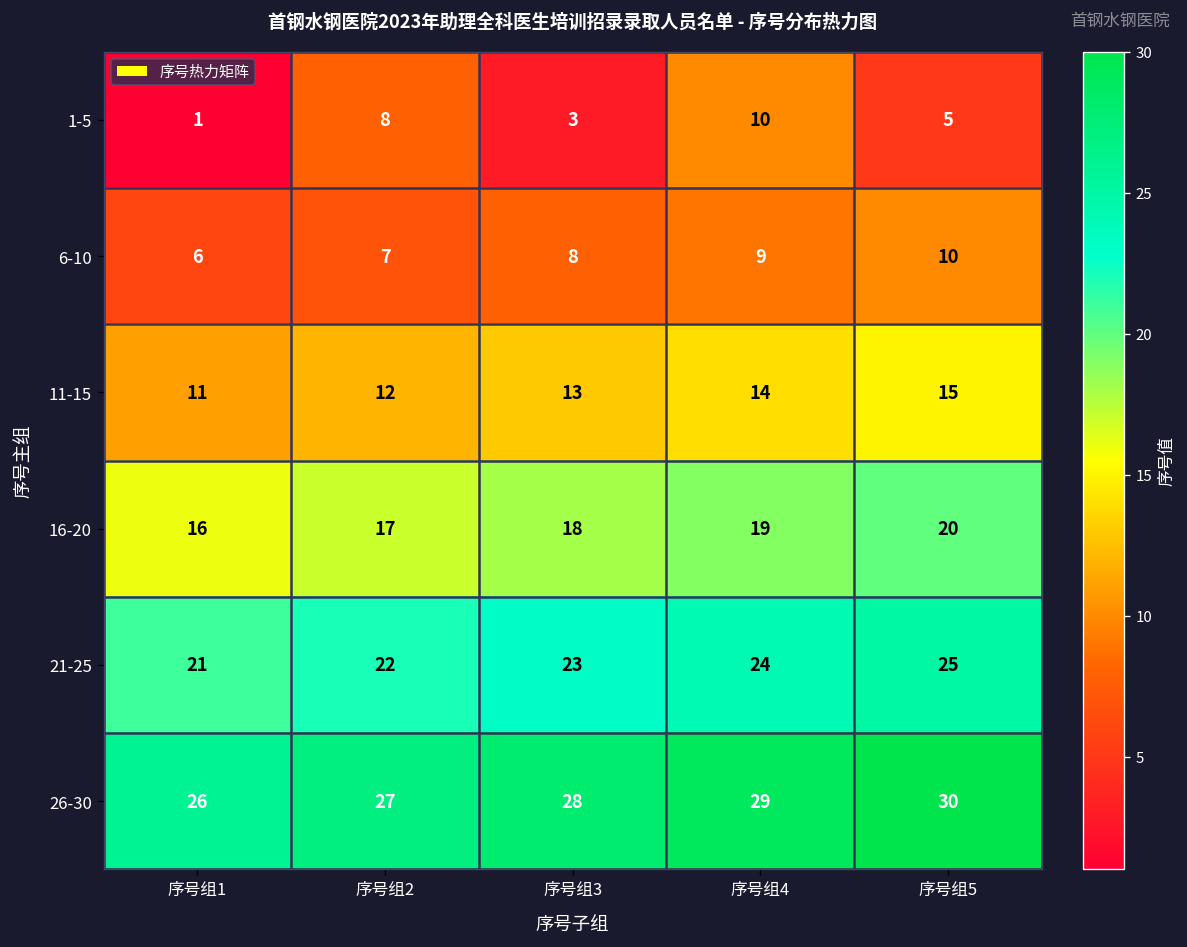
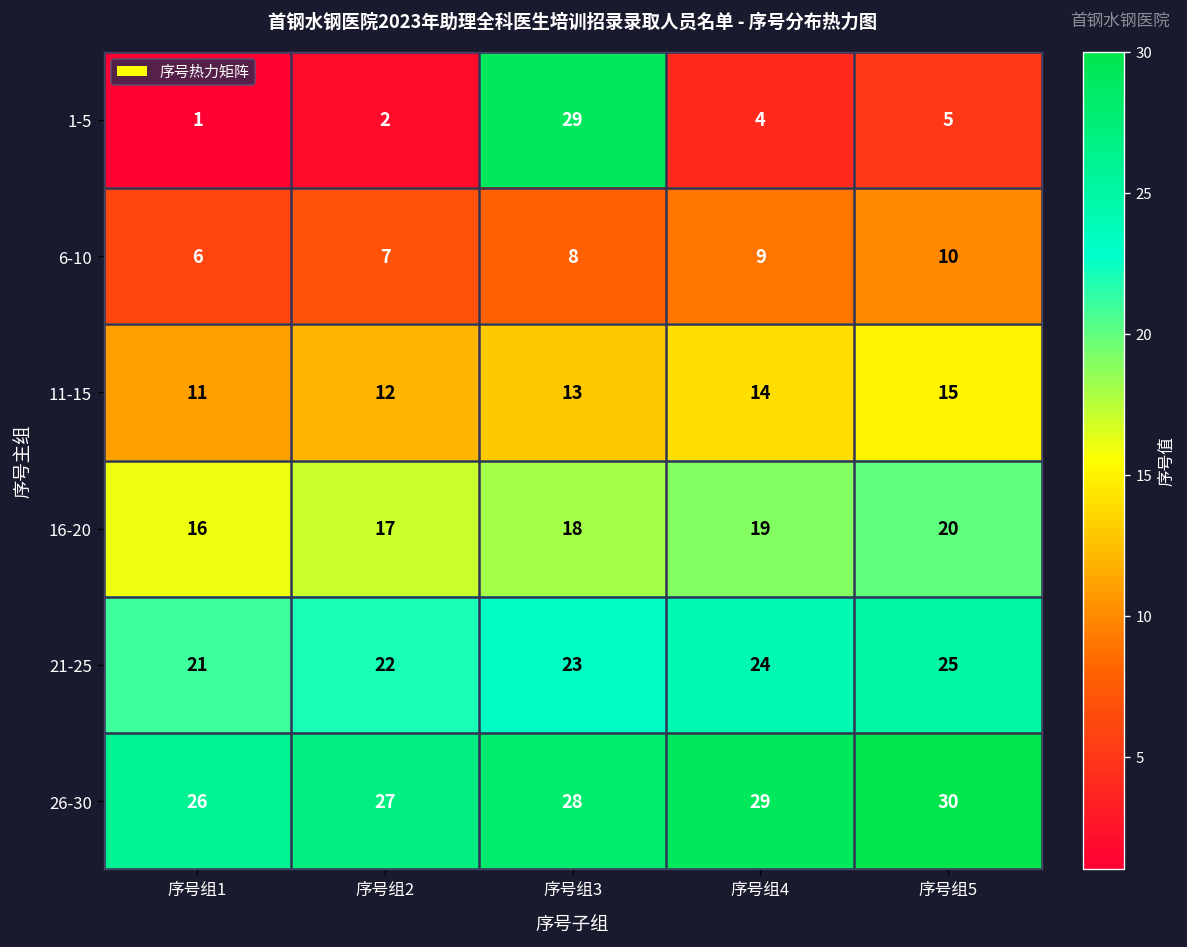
  {
    "1-5": {
      "序号组1": 1,
-     "序号组2": 8,
-     "序号组3": 3,
-     "序号组4": 10,
+     "序号组2": 2,
+     "序号组3": 29,
+     "序号组4": 4,
      "序号组5": 5
    },
    "6-10": {
      "序号组1": 6,
      "序号组2": 7,
      "序号组3": 8,
      "序号组4": 9,
      "序号组5": 10
    },
    "11-15": {
      "序号组1": 11,
      "序号组2": 12,
      "序号组3": 13,
      "序号组4": 14,
      "序号组5": 15
    },
    "16-20": {
      "序号组1": 16,
      "序号组2": 17,
      "序号组3": 18,
      "序号组4": 19,
      "序号组5": 20
    },
    "21-25": {
      "序号组1": 21,
      "序号组2": 22,
      "序号组3": 23,
      "序号组4": 24,
      "序号组5": 25
    },
    "26-30": {
      "序号组1": 26,
      "序号组2": 27,
      "序号组3": 28,
      "序号组4": 29,
      "序号组5": 30
    }
  }
